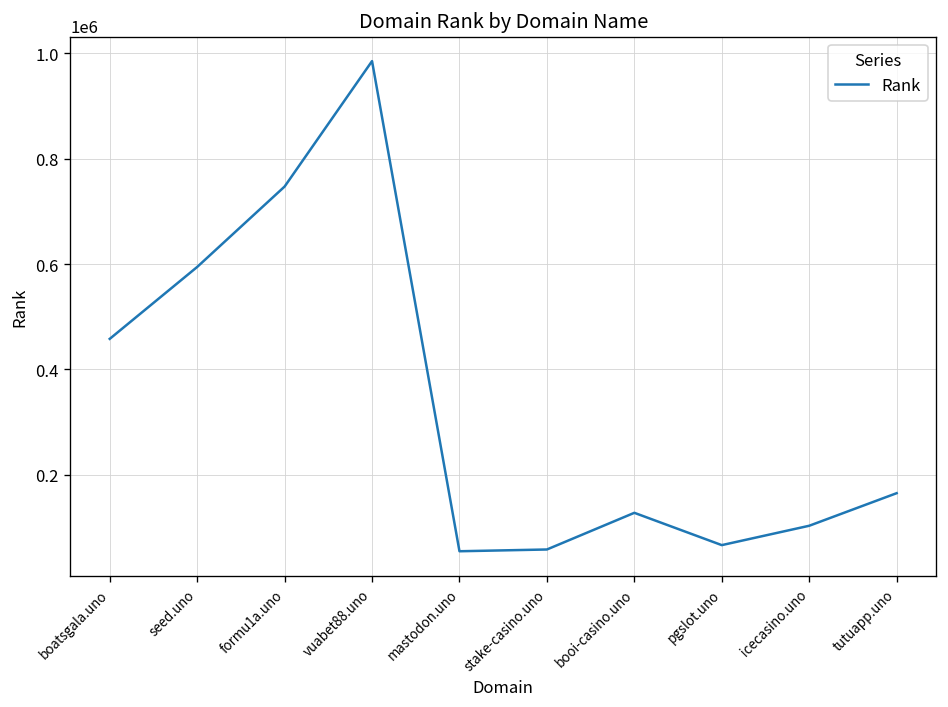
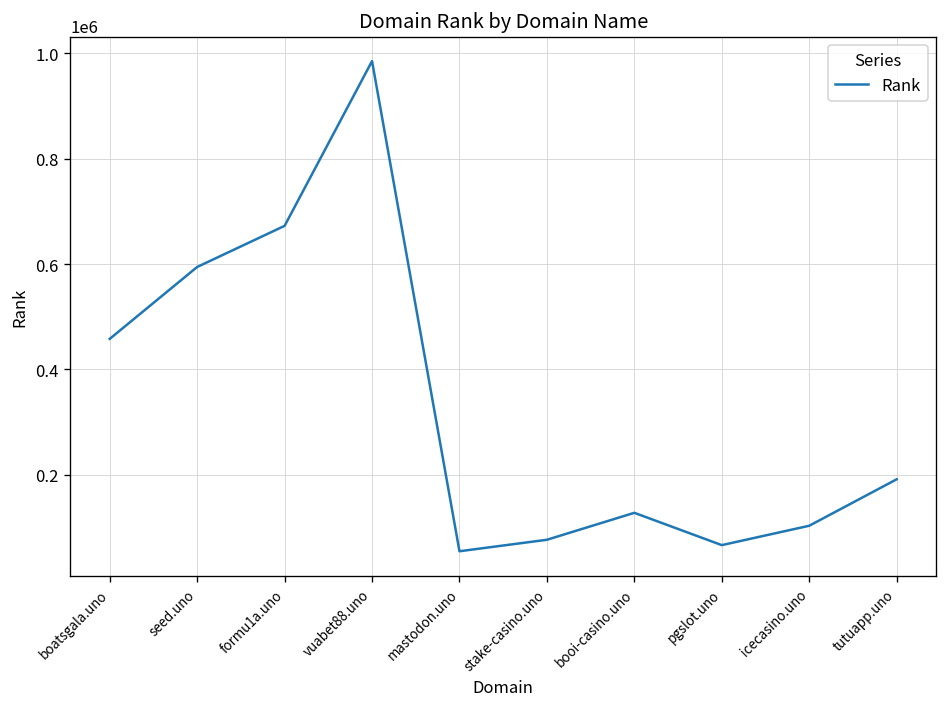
  {
    "boatsgala.uno": 460000,
    "seed.uno": 590000,
-   "formu1a.uno": 750000,
+   "formu1a.uno": 670000,
    "vuabet88.uno": 990000,
    "mastodon.uno": 50000,
-   "stake-casino.uno": 60000,
+   "stake-casino.uno": 80000,
    "booi-casino.uno": 130000,
    "pgslot.uno": 70000,
    "icecasino.uno": 100000,
-   "tutuapp.uno": 160000
+   "tutuapp.uno": 190000
  }
